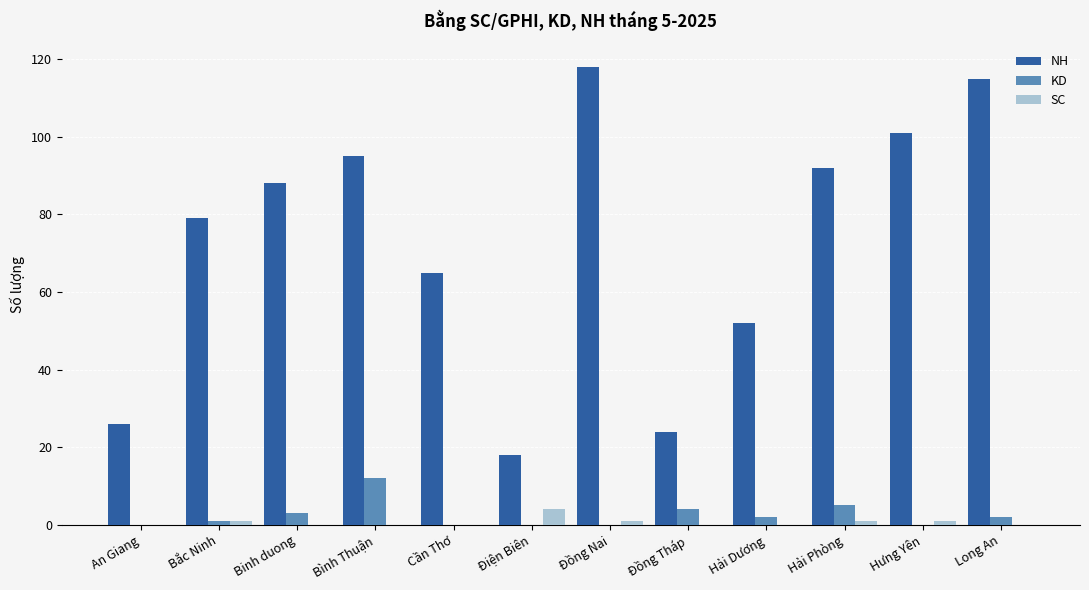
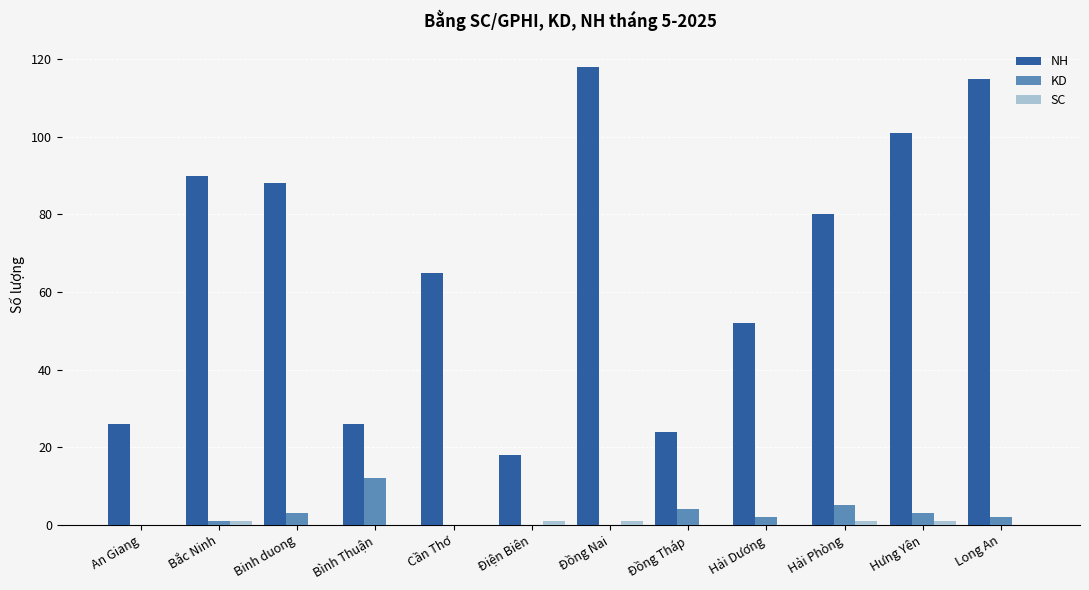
  {
    "NH": {
      "An Giang": 26,
-     "Bắc Ninh": 79,
+     "Bắc Ninh": 90,
      "Binh duong": 88,
-     "Bình Thuận": 95,
+     "Bình Thuận": 26,
      "Cần Thơ": 65,
      "Điện Biên": 18,
      "Đồng Nai": 118,
      "Đồng Tháp": 24,
      "Hải Dương": 52,
-     "Hải Phòng": 92,
+     "Hải Phòng": 80,
      "Hưng Yên": 101,
      "Long An": 115
    },
    "KD": {
      "An Giang": 0,
      "Bắc Ninh": 1,
      "Binh duong": 3,
      "Bình Thuận": 12,
      "Cần Thơ": 0,
      "Điện Biên": 0,
      "Đồng Nai": 0,
      "Đồng Tháp": 4,
      "Hải Dương": 2,
      "Hải Phòng": 5,
-     "Hưng Yên": 0,
+     "Hưng Yên": 3,
      "Long An": 2
    },
    "SC": {
      "An Giang": 0,
      "Bắc Ninh": 1,
      "Binh duong": 0,
      "Bình Thuận": 0,
      "Cần Thơ": 0,
-     "Điện Biên": 4,
+     "Điện Biên": 1,
      "Đồng Nai": 1,
      "Đồng Tháp": 0,
      "Hải Dương": 0,
      "Hải Phòng": 1,
      "Hưng Yên": 1,
      "Long An": 0
    }
  }
